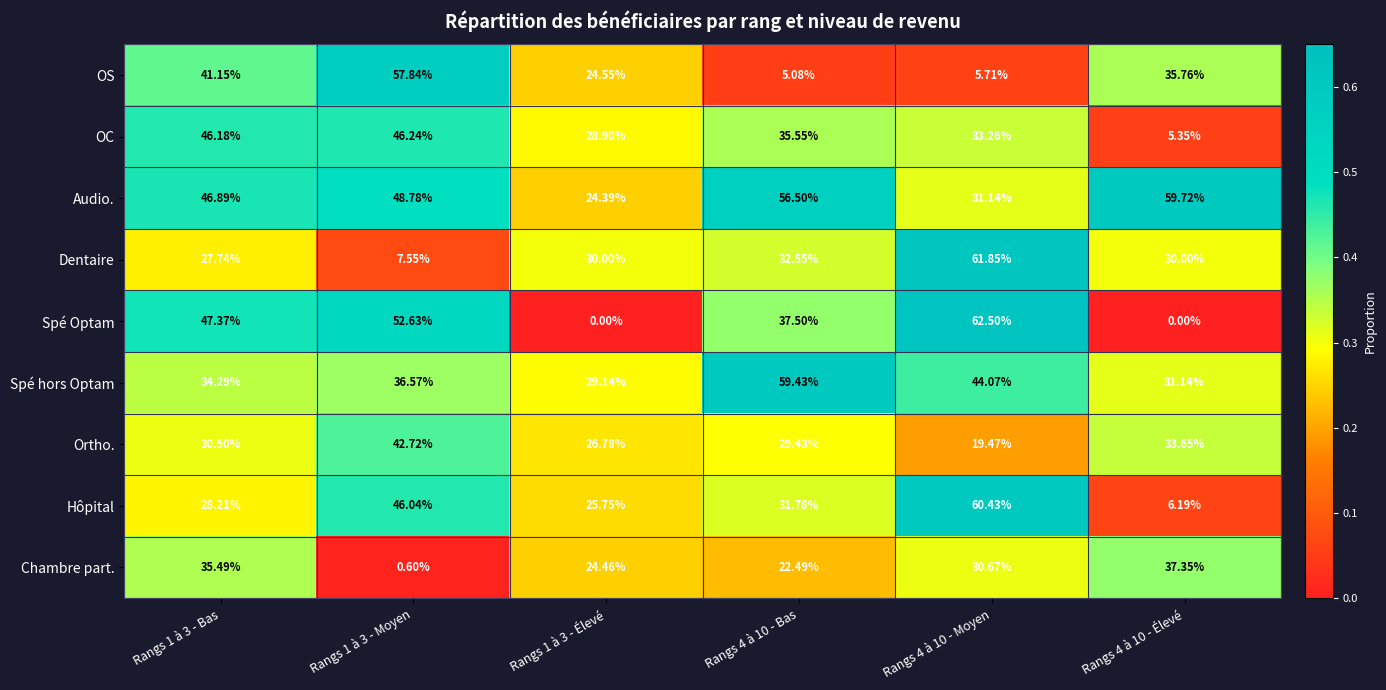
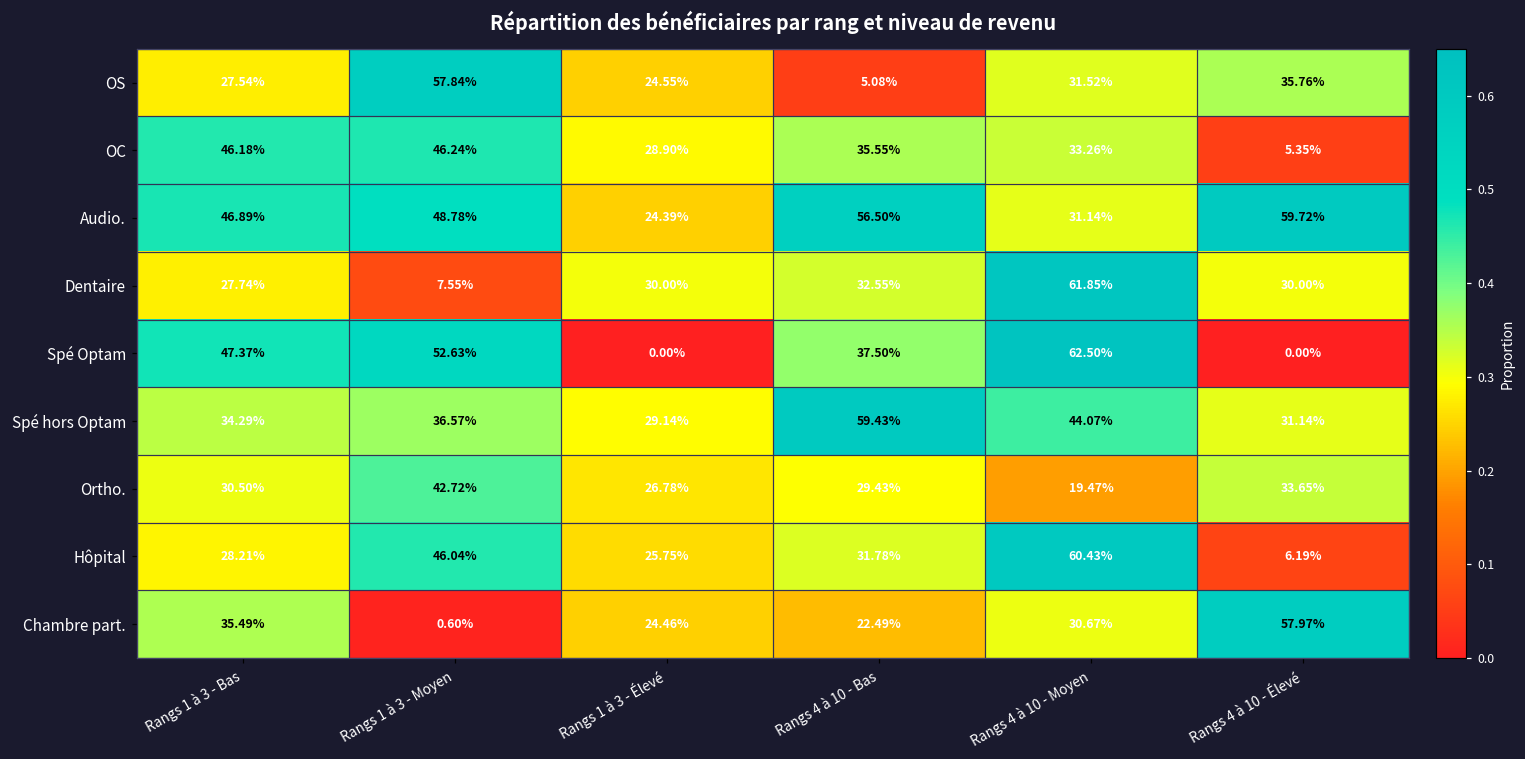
  {
    "OS": {
-     "Rangs 1 à 3 - Bas": "41.15%",
+     "Rangs 1 à 3 - Bas": "27.54%",
      "Rangs 1 à 3 - Moyen": "57.84%",
      "Rangs 1 à 3 - Élevé": "24.55%",
      "Rangs 4 à 10 - Bas": "5.08%",
-     "Rangs 4 à 10 - Moyen": "5.71%",
+     "Rangs 4 à 10 - Moyen": "31.52%",
      "Rangs 4 à 10 - Élevé": "35.76%"
    },
    "OC": {
      "Rangs 1 à 3 - Bas": "46.18%",
      "Rangs 1 à 3 - Moyen": "46.24%",
      "Rangs 1 à 3 - Élevé": "28.90%",
      "Rangs 4 à 10 - Bas": "35.55%",
      "Rangs 4 à 10 - Moyen": "33.26%",
      "Rangs 4 à 10 - Élevé": "5.35%"
    },
    "Audio.": {
      "Rangs 1 à 3 - Bas": "46.89%",
      "Rangs 1 à 3 - Moyen": "48.78%",
      "Rangs 1 à 3 - Élevé": "24.39%",
      "Rangs 4 à 10 - Bas": "56.50%",
      "Rangs 4 à 10 - Moyen": "31.14%",
      "Rangs 4 à 10 - Élevé": "59.72%"
    },
    "Dentaire": {
      "Rangs 1 à 3 - Bas": "27.74%",
      "Rangs 1 à 3 - Moyen": "7.55%",
      "Rangs 1 à 3 - Élevé": "30.00%",
      "Rangs 4 à 10 - Bas": "32.55%",
      "Rangs 4 à 10 - Moyen": "61.85%",
      "Rangs 4 à 10 - Élevé": "30.00%"
    },
    "Spé Optam": {
      "Rangs 1 à 3 - Bas": "47.37%",
      "Rangs 1 à 3 - Moyen": "52.63%",
      "Rangs 1 à 3 - Élevé": "0.00%",
      "Rangs 4 à 10 - Bas": "37.50%",
      "Rangs 4 à 10 - Moyen": "62.50%",
      "Rangs 4 à 10 - Élevé": "0.00%"
    },
    "Spé hors Optam": {
      "Rangs 1 à 3 - Bas": "34.29%",
      "Rangs 1 à 3 - Moyen": "36.57%",
      "Rangs 1 à 3 - Élevé": "29.14%",
      "Rangs 4 à 10 - Bas": "59.43%",
      "Rangs 4 à 10 - Moyen": "44.07%",
      "Rangs 4 à 10 - Élevé": "31.14%"
    },
    "Ortho.": {
      "Rangs 1 à 3 - Bas": "30.50%",
      "Rangs 1 à 3 - Moyen": "42.72%",
      "Rangs 1 à 3 - Élevé": "26.78%",
      "Rangs 4 à 10 - Bas": "29.43%",
      "Rangs 4 à 10 - Moyen": "19.47%",
      "Rangs 4 à 10 - Élevé": "33.65%"
    },
    "Hôpital": {
      "Rangs 1 à 3 - Bas": "28.21%",
      "Rangs 1 à 3 - Moyen": "46.04%",
      "Rangs 1 à 3 - Élevé": "25.75%",
      "Rangs 4 à 10 - Bas": "31.78%",
      "Rangs 4 à 10 - Moyen": "60.43%",
      "Rangs 4 à 10 - Élevé": "6.19%"
    },
    "Chambre part.": {
      "Rangs 1 à 3 - Bas": "35.49%",
      "Rangs 1 à 3 - Moyen": "0.60%",
      "Rangs 1 à 3 - Élevé": "24.46%",
      "Rangs 4 à 10 - Bas": "22.49%",
      "Rangs 4 à 10 - Moyen": "30.67%",
-     "Rangs 4 à 10 - Élevé": "37.35%"
+     "Rangs 4 à 10 - Élevé": "57.97%"
    }
  }
